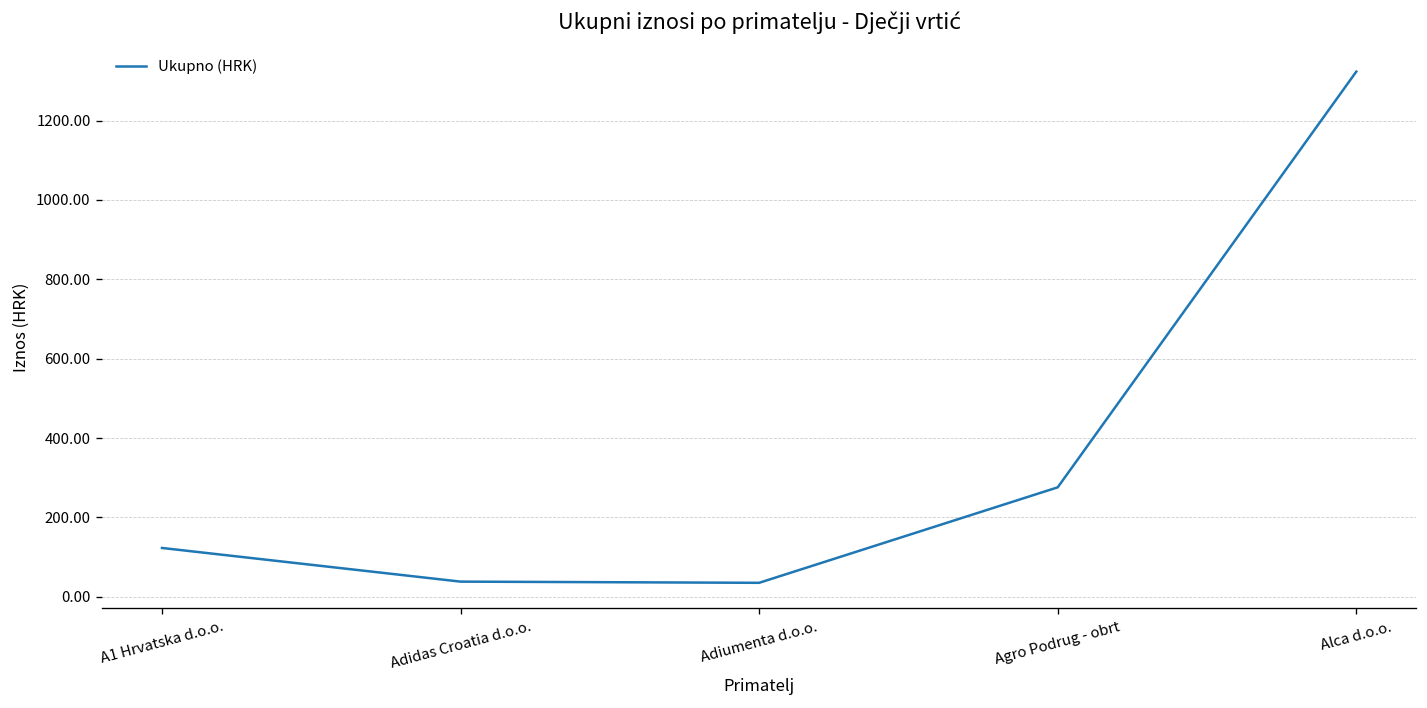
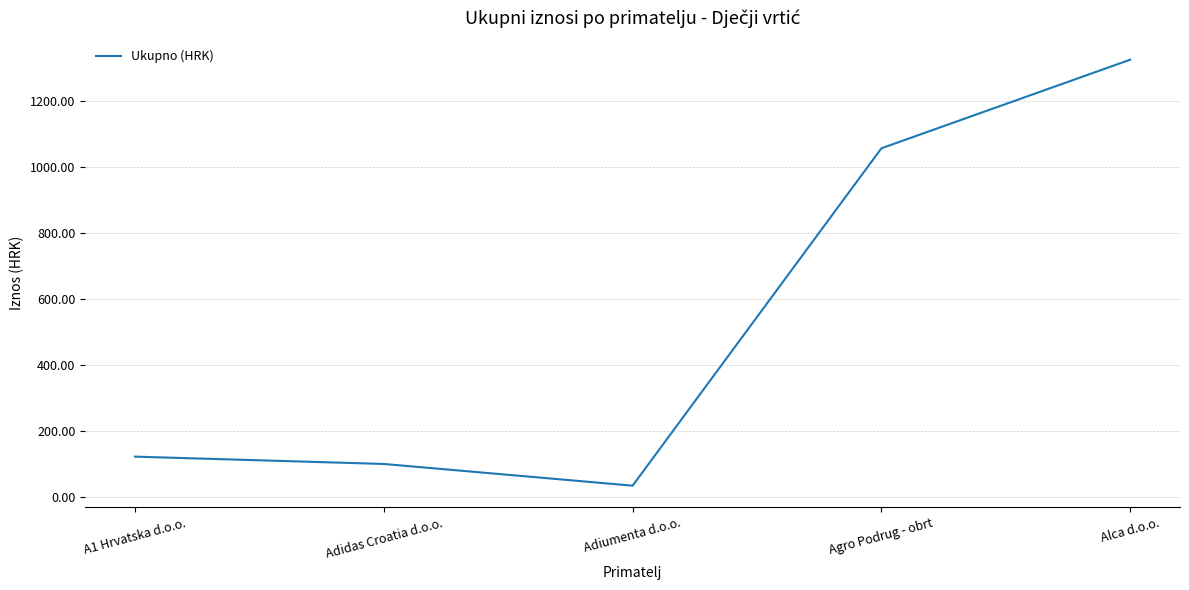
  {
    "A1 Hrvatska d.o.o.": 120,
-   "Adidas Croatia d.o.o.": 40,
+   "Adidas Croatia d.o.o.": 100,
    "Adiumenta d.o.o.": 40,
-   "Agro Podrug - obrt": 280,
+   "Agro Podrug - obrt": 1060,
    "Alca d.o.o.": 1320
  }
